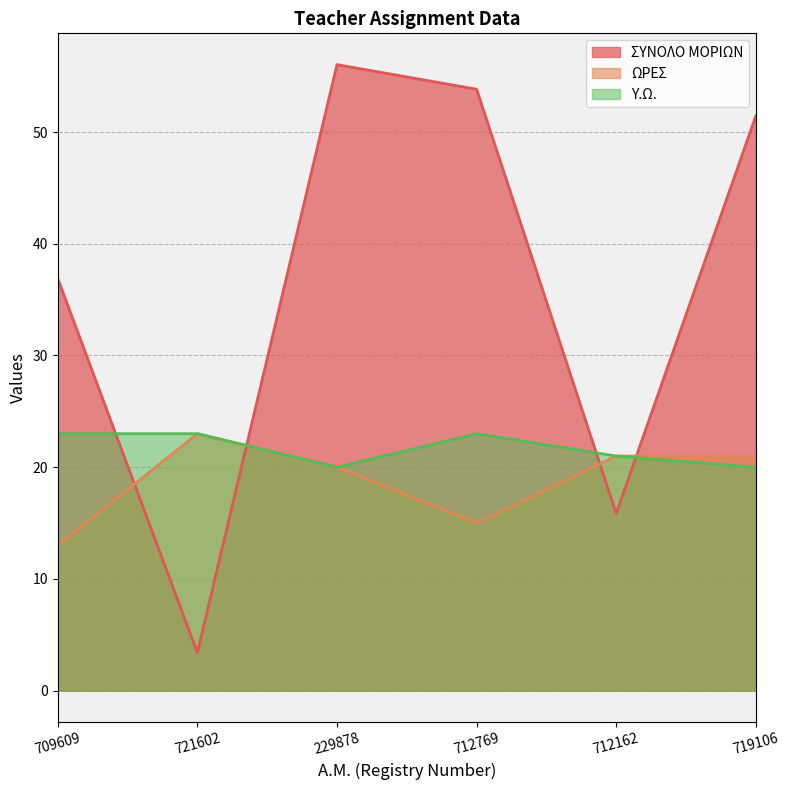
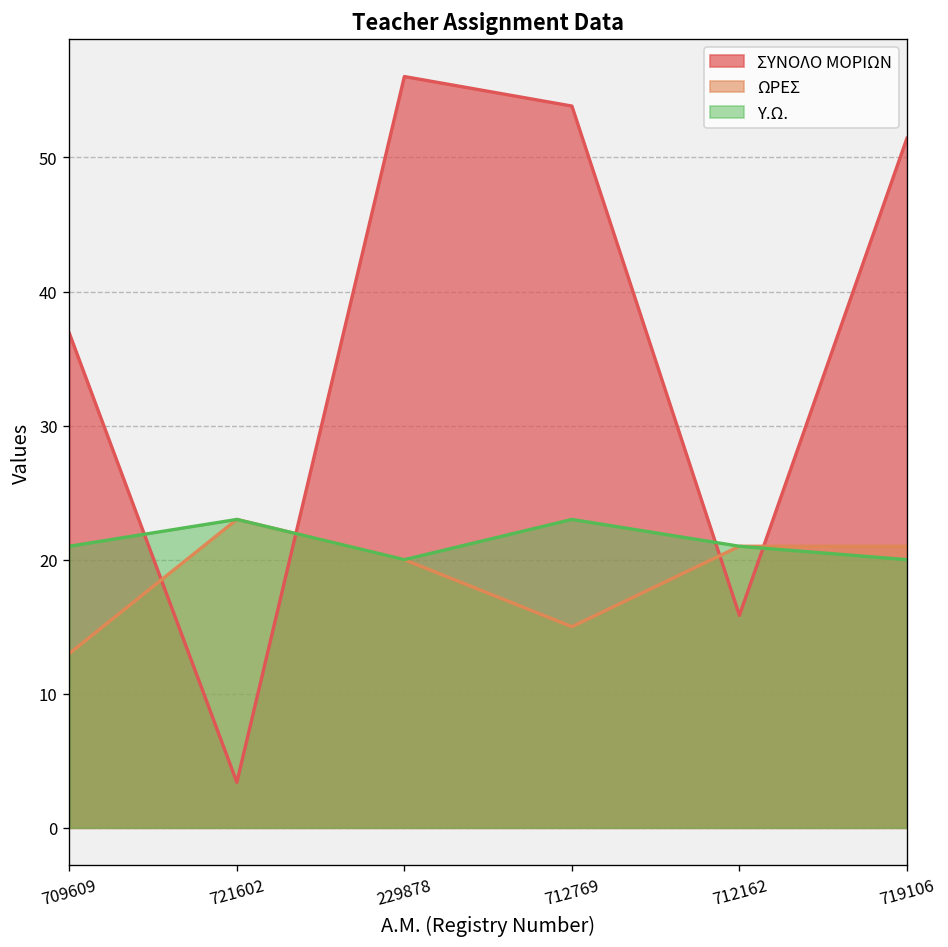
  {
    "Υ.Ω.": {
-     "709609": 23,
+     "709609": 21,
      "712769": 23,
      "719106": 20
    }
  }
